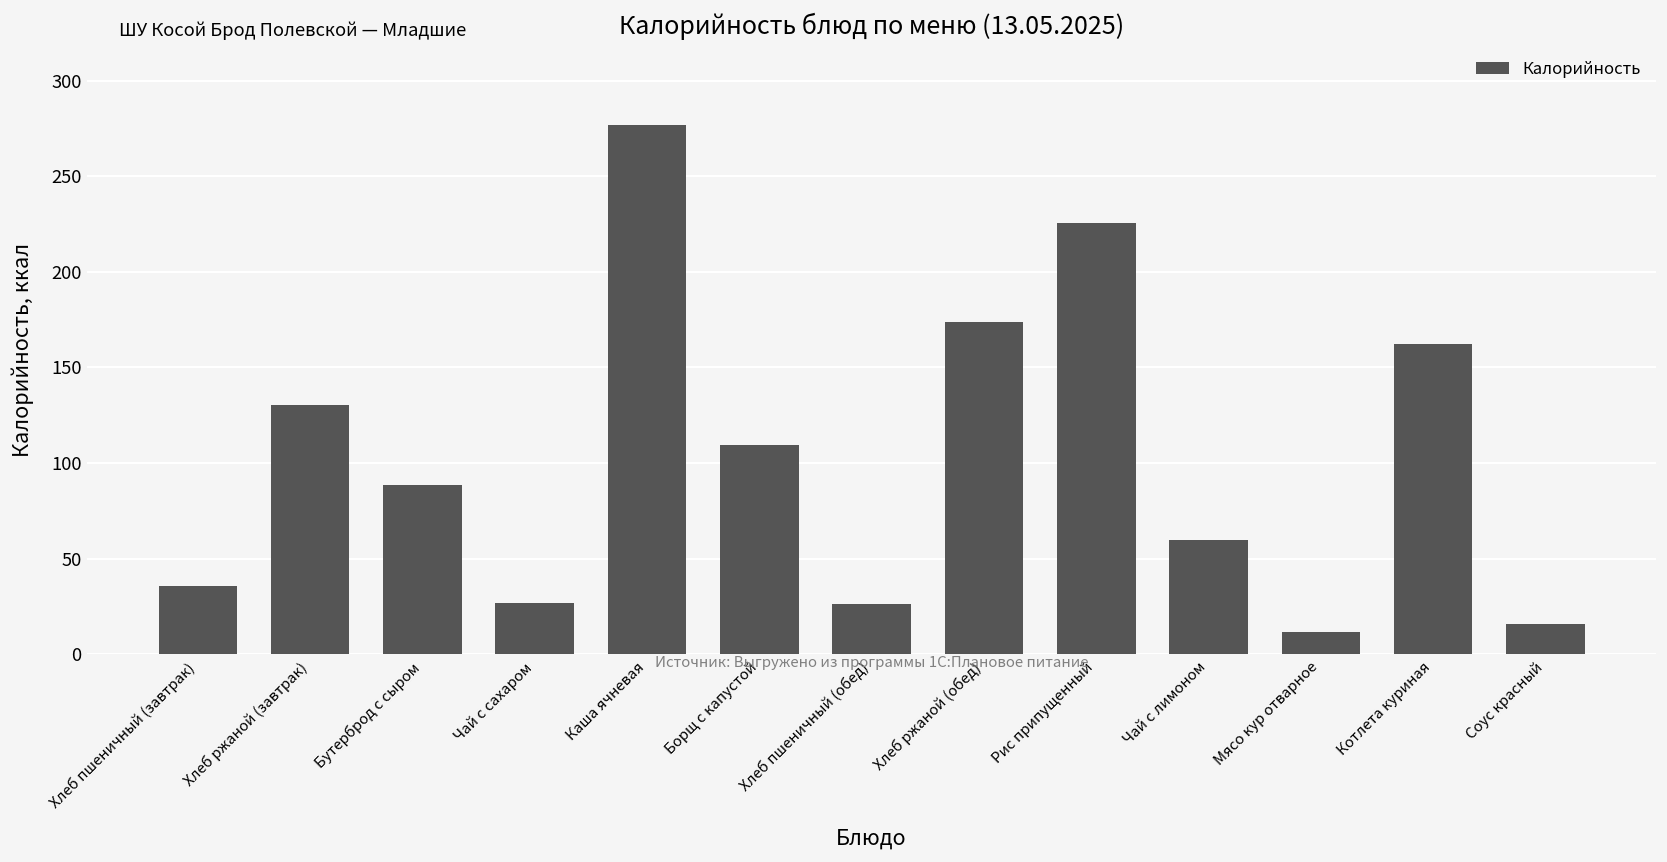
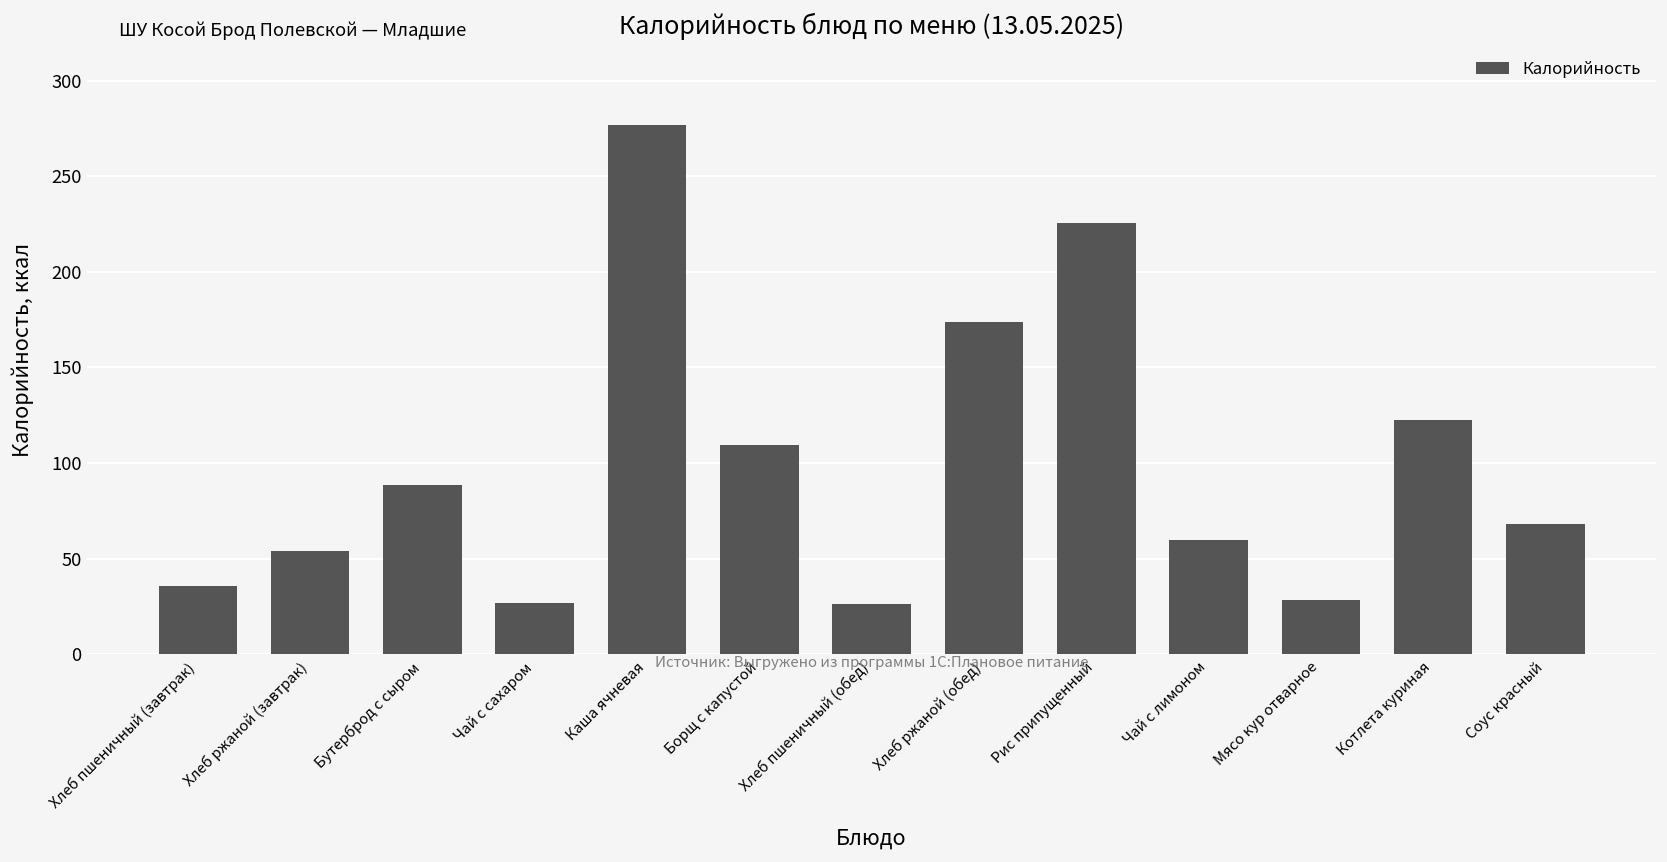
  {
    "Хлеб пшеничный (завтрак)": 36,
-   "Хлеб ржаной (завтрак)": 131,
+   "Хлеб ржаной (завтрак)": 54,
    "Бутерброд с сыром": 89,
    "Чай с сахаром": 27,
    "Каша ячневая": 277,
    "Борщ с капустой": 109,
    "Хлеб пшеничный (обед)": 26,
    "Хлеб ржаной (обед)": 174,
    "Рис припущенный": 226,
    "Чай с лимоном": 60,
-   "Мясо кур отварное": 12,
-   "Котлета куриная": 162,
-   "Соус красный": 16
+   "Мясо кур отварное": 29,
+   "Котлета куриная": 123,
+   "Соус красный": 68
  }
